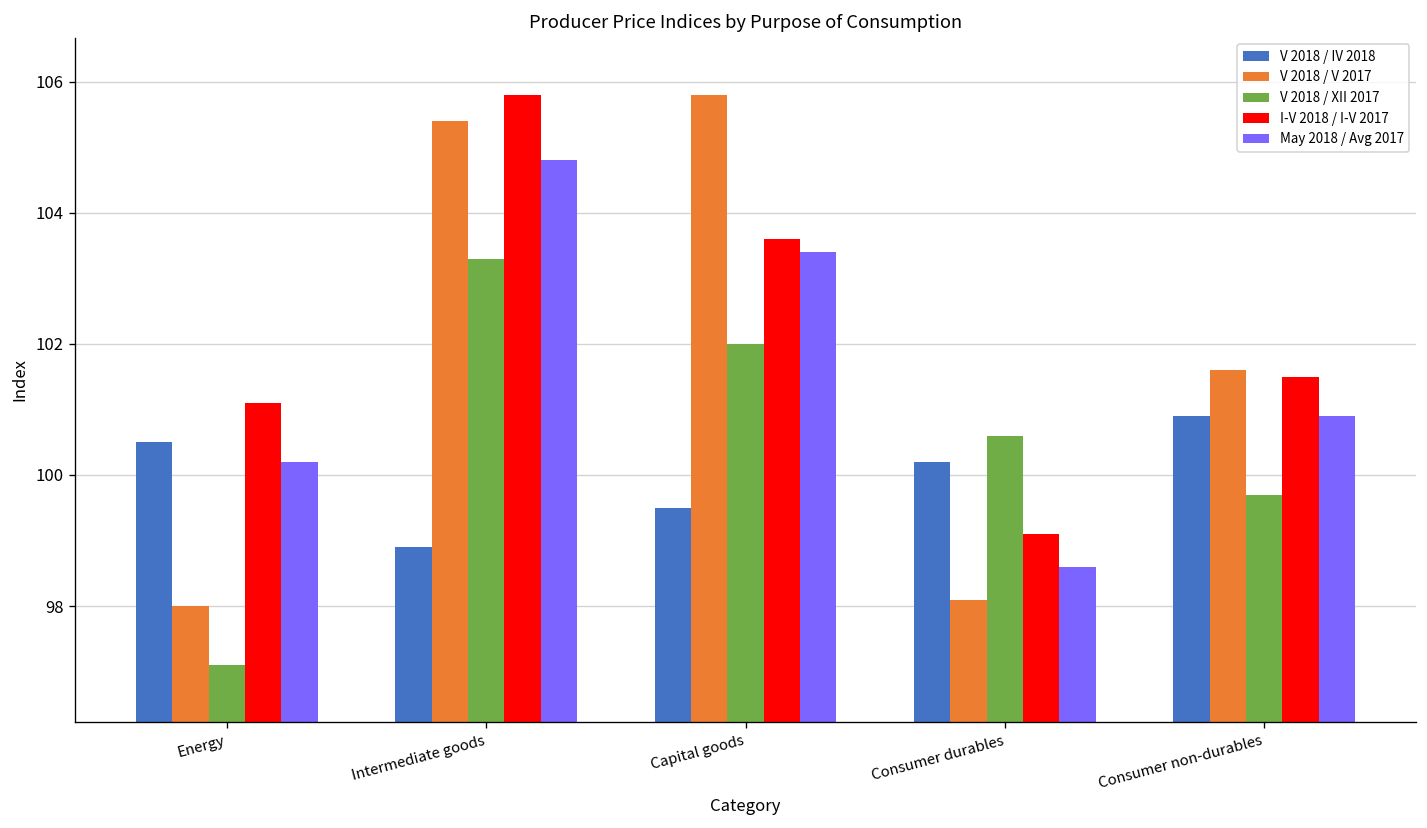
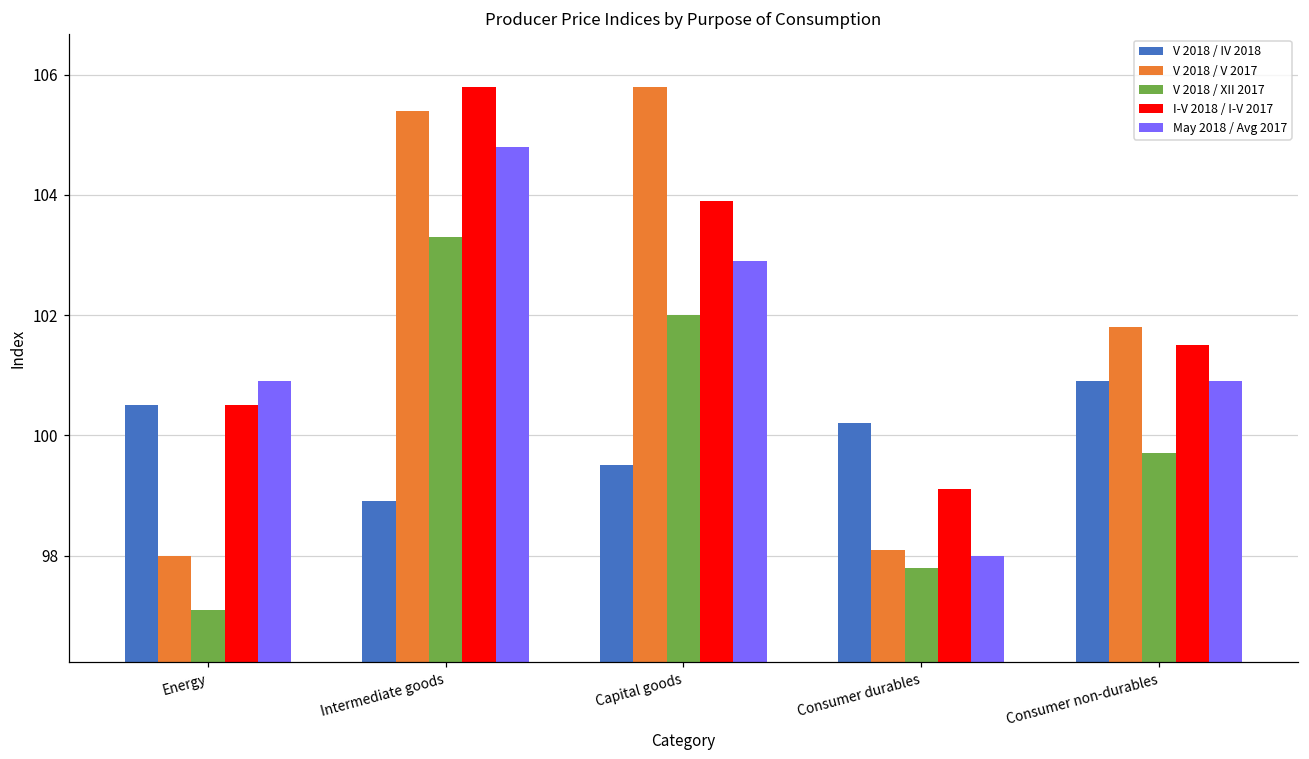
  {
    "V 2018 / IV 2018": {
      "Energy": 100.5,
      "Intermediate goods": 98.9,
      "Capital goods": 99.5,
      "Consumer durables": 100.2,
      "Consumer non-durables": 100.9
    },
    "V 2018 / V 2017": {
      "Energy": 98.0,
      "Intermediate goods": 105.4,
      "Capital goods": 105.8,
      "Consumer durables": 98.1,
-     "Consumer non-durables": 101.6
+     "Consumer non-durables": 101.8
    },
    "V 2018 / XII 2017": {
      "Energy": 97.1,
      "Intermediate goods": 103.3,
      "Capital goods": 102.0,
-     "Consumer durables": 100.6,
+     "Consumer durables": 97.8,
      "Consumer non-durables": 99.7
    },
    "I-V 2018 / I-V 2017": {
-     "Energy": 101.1,
+     "Energy": 100.5,
      "Intermediate goods": 105.8,
-     "Capital goods": 103.6,
+     "Capital goods": 103.9,
      "Consumer durables": 99.1,
      "Consumer non-durables": 101.5
    },
    "May 2018 / Avg 2017": {
-     "Energy": 100.2,
+     "Energy": 100.9,
      "Intermediate goods": 104.8,
-     "Capital goods": 103.4,
-     "Consumer durables": 98.6,
+     "Capital goods": 102.9,
+     "Consumer durables": 98.0,
      "Consumer non-durables": 100.9
    }
  }
